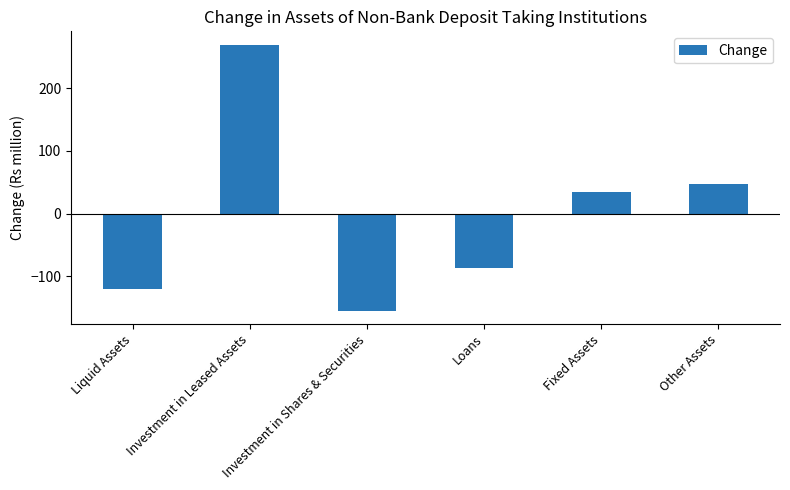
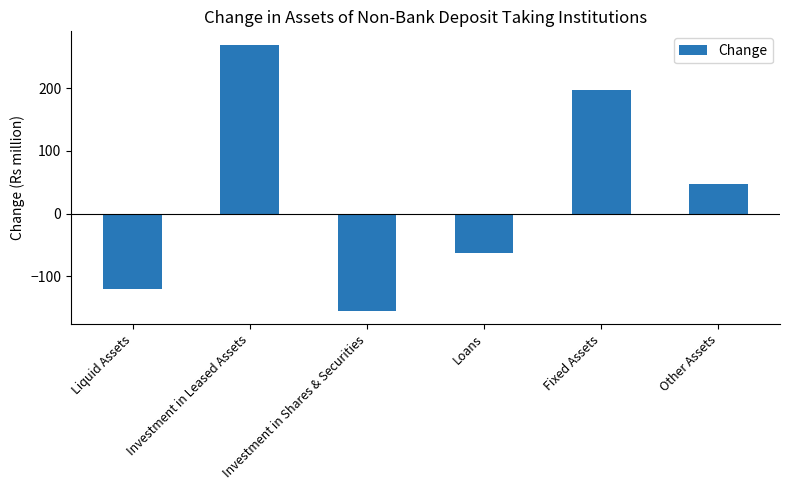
  {
    "Liquid Assets": -120,
    "Investment in Leased Assets": 270,
    "Investment in Shares & Securities": -160,
-   "Loans": -90,
-   "Fixed Assets": 30,
+   "Loans": -60,
+   "Fixed Assets": 200,
    "Other Assets": 50
  }
